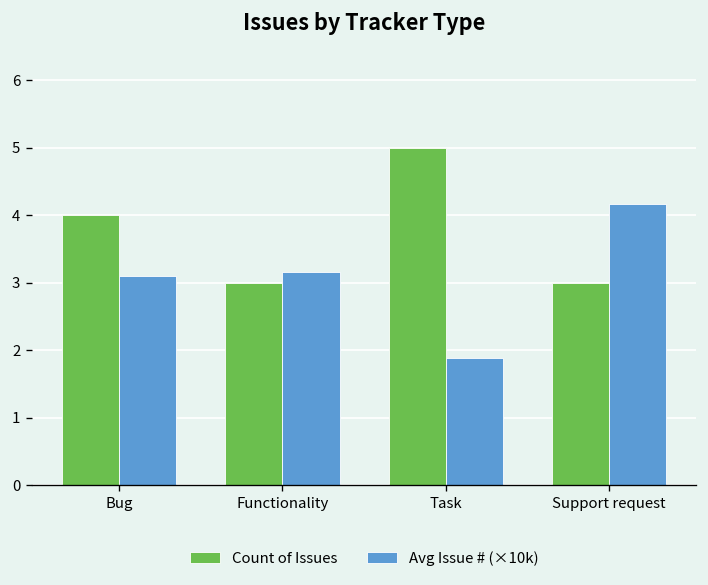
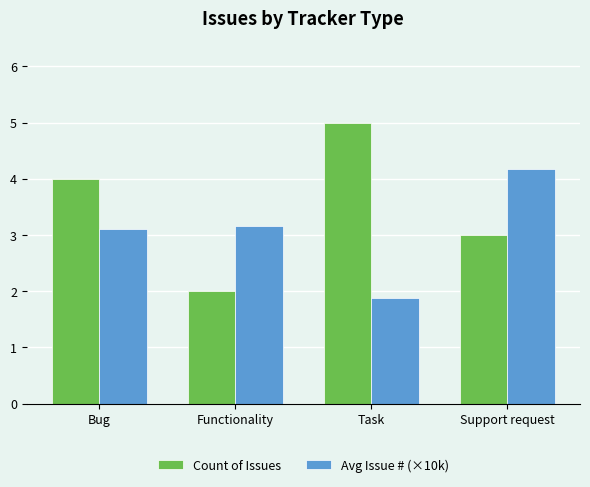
  {
    "Count of Issues": {
      "Bug": 4,
-     "Functionality": 3,
+     "Functionality": 2,
      "Task": 5,
      "Support request": 3
    },
    "Avg Issue # (×10k)": {
      "Bug": 3.1,
      "Functionality": 3.2,
      "Task": 1.9,
      "Support request": 4.2
    }
  }
